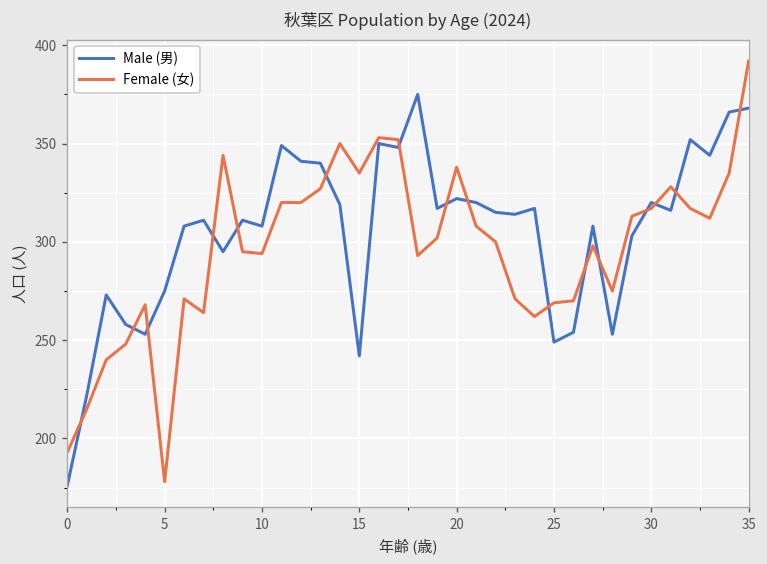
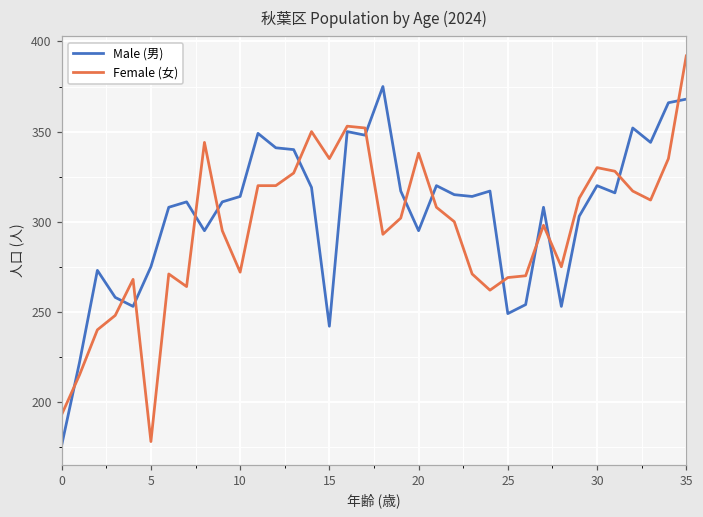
  {
    "Male (男)": {
      "0": 176,
      "5": 275,
-     "10": 308,
+     "10": 314,
      "15": 242,
-     "20": 322,
+     "20": 295,
      "25": 249,
      "30": 320,
      "35": 368
    },
    "Female (女)": {
      "0": 193,
      "5": 178,
-     "10": 294,
+     "10": 272,
      "15": 335,
      "20": 338,
      "25": 269,
-     "30": 317,
+     "30": 330,
      "35": 392
    }
  }
